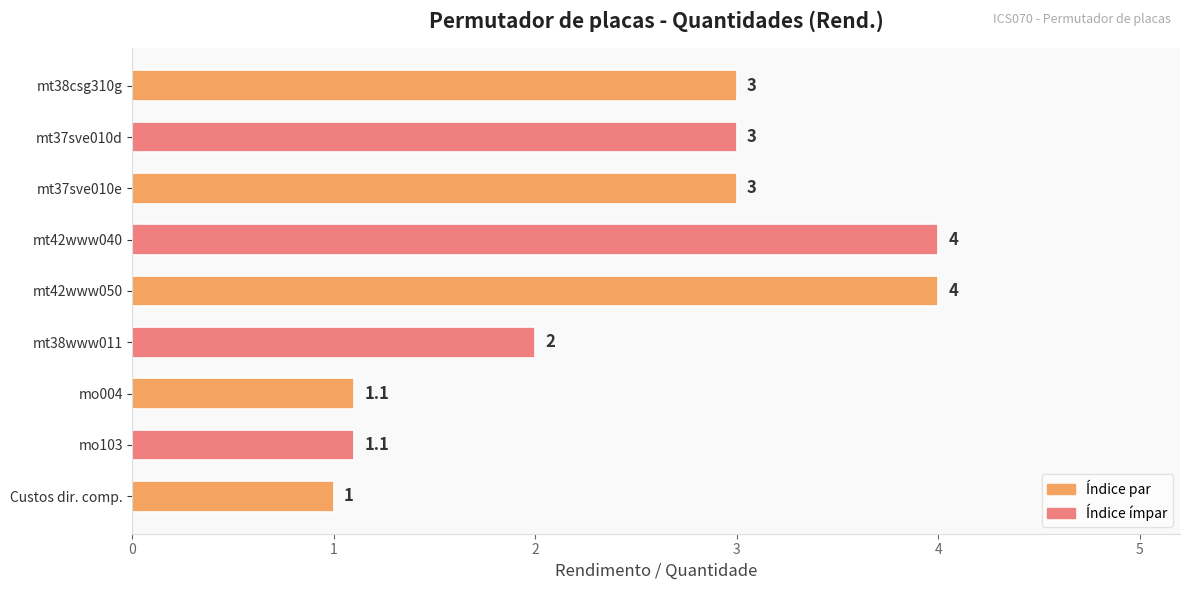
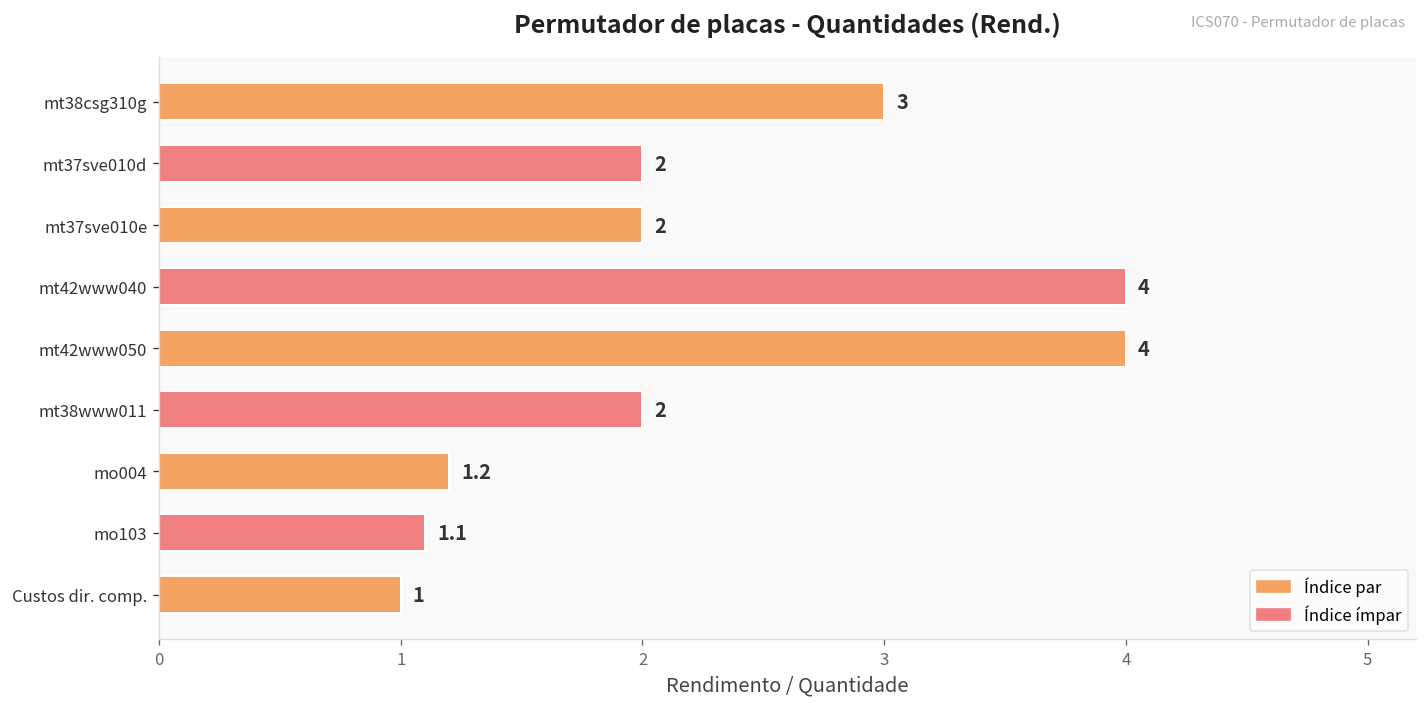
  {
    "mt38csg310g": 3,
-   "mt37sve010d": 3,
-   "mt37sve010e": 3,
+   "mt37sve010d": 2,
+   "mt37sve010e": 2,
    "mt42www040": 4,
    "mt42www050": 4,
    "mt38www011": 2,
-   "mo004": 1.1,
+   "mo004": 1.2,
    "mo103": 1.1,
    "Custos dir. comp.": 1
  }
